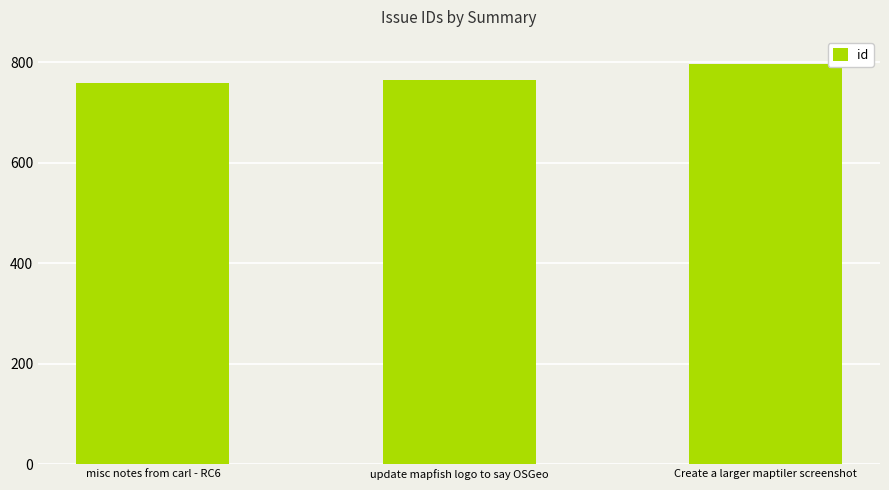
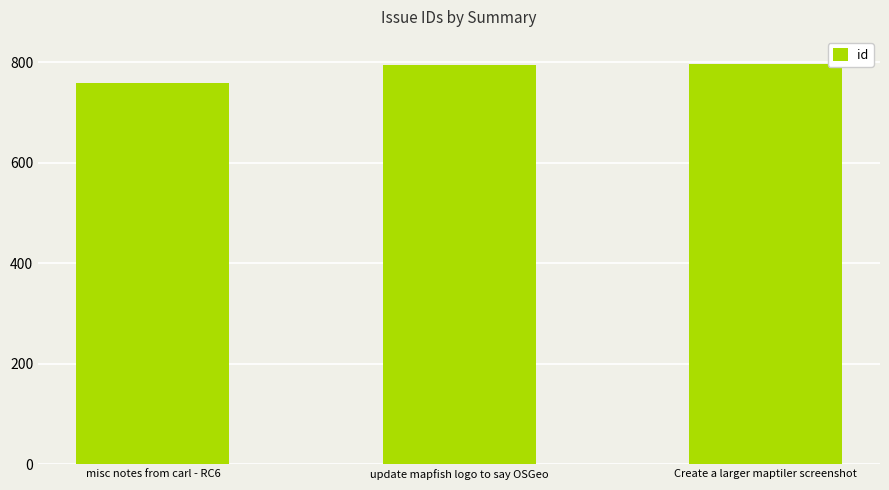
  {
    "misc notes from carl - RC6": 760,
-   "update mapfish logo to say OSGeo": 760,
+   "update mapfish logo to say OSGeo": 790,
    "Create a larger maptiler screenshot": 800
  }
